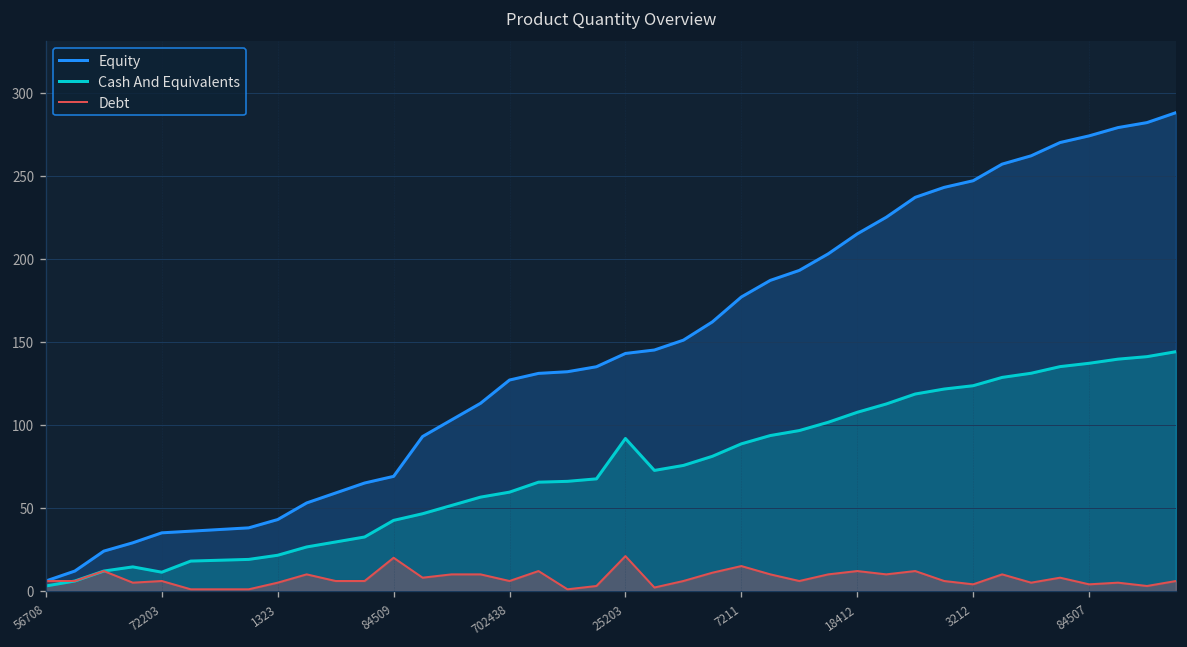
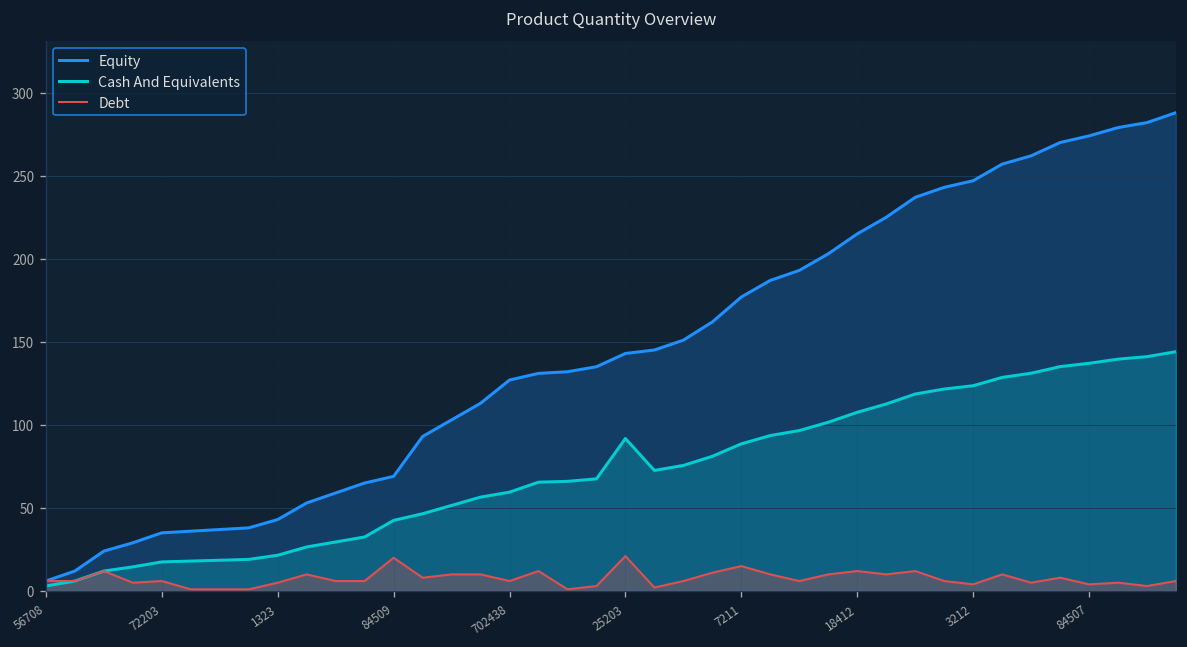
  {
    "Equity": {
      "72203": 35,
      "1323": 43,
      "84509": 69,
      "702438": 127,
      "25203": 143,
      "7211": 177,
      "18412": 215,
      "3212": 247,
      "84507": 274
    },
    "Cash And Equivalents": {
      "56708": 3,
-     "72203": 11,
+     "72203": 18,
      "1323": 22,
      "84509": 43,
      "702438": 60,
      "25203": 92,
      "7211": 89,
      "18412": 108,
      "3212": 124,
      "84507": 137
    },
    "Debt": {
      "72203": 6,
      "1323": 5,
      "84509": 20,
      "702438": 6,
      "25203": 21,
      "7211": 15,
      "18412": 12,
      "3212": 4,
      "84507": 4
    }
  }
